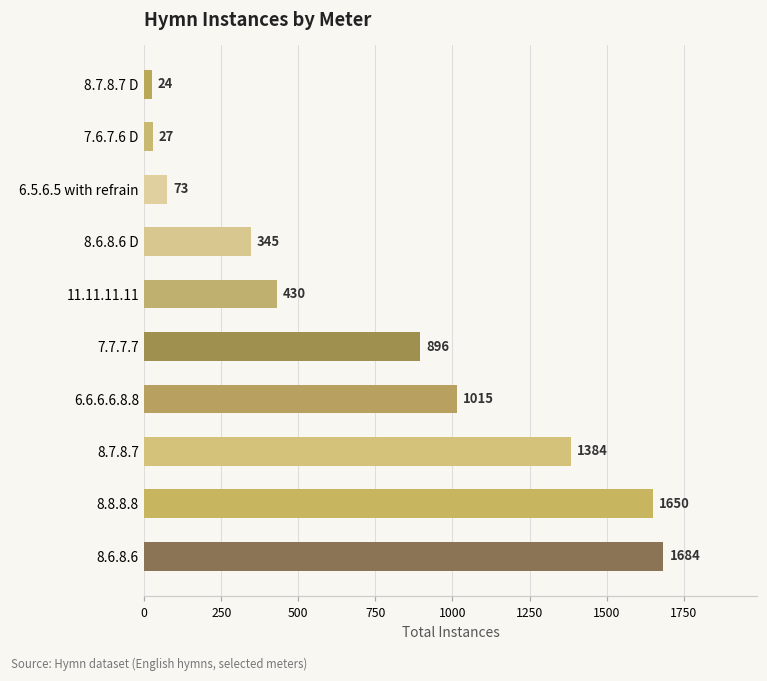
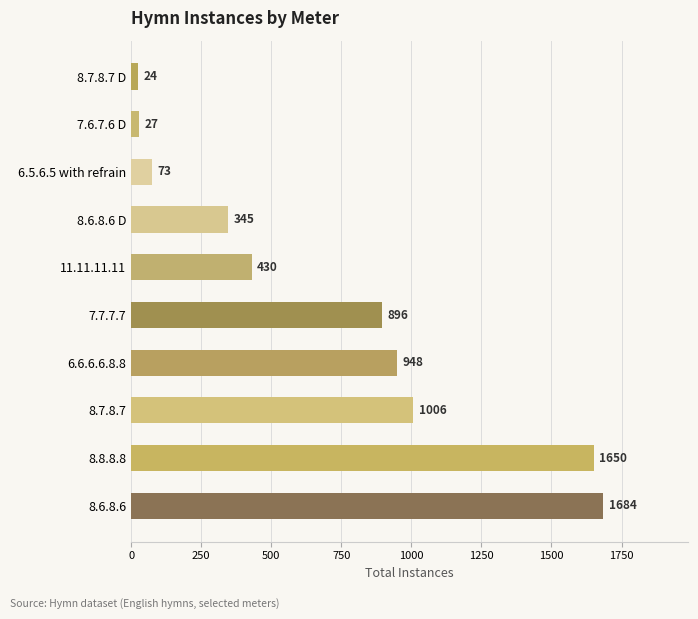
  {
    "8.7.8.7 D": 24,
    "7.6.7.6 D": 27,
    "6.5.6.5 with refrain": 73,
    "8.6.8.6 D": 345,
    "11.11.11.11": 430,
    "7.7.7.7": 896,
-   "6.6.6.6.8.8": 1015,
-   "8.7.8.7": 1384,
+   "6.6.6.6.8.8": 948,
+   "8.7.8.7": 1006,
    "8.8.8.8": 1650,
    "8.6.8.6": 1684
  }
